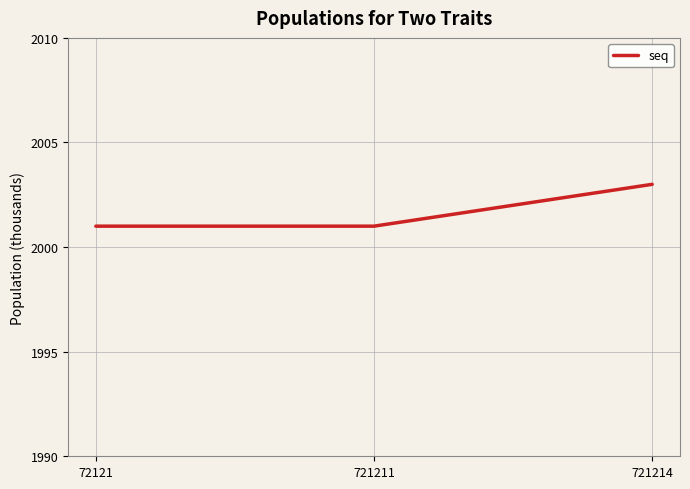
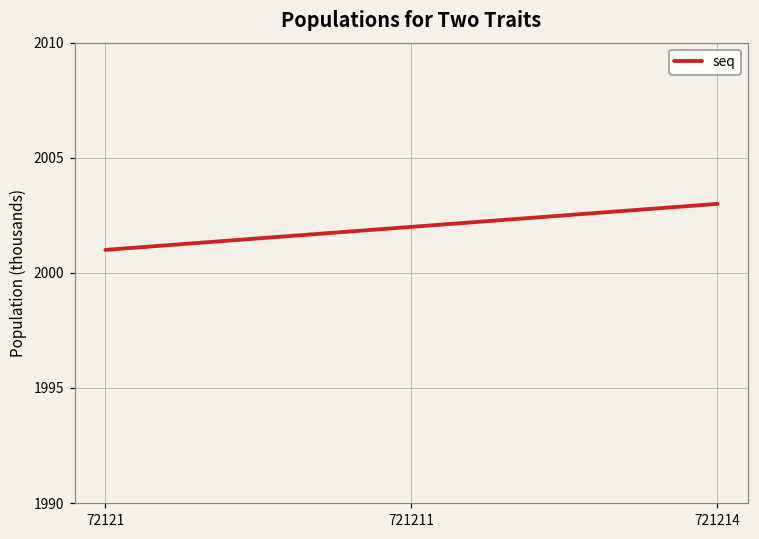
  {
    "72121": 2001,
-   "721211": 2001,
+   "721211": 2002,
    "721214": 2003
  }
